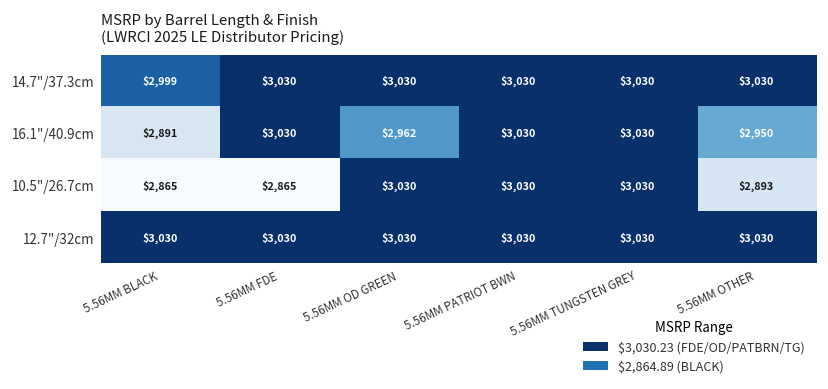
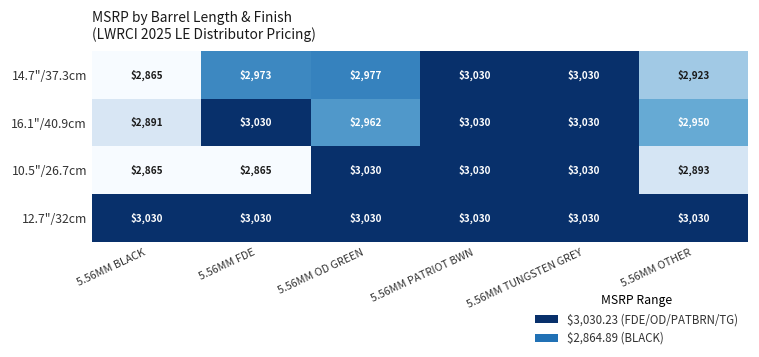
  {
    "14.7\"/37.3cm": {
-     "5.56MM BLACK": "$2,999",
-     "5.56MM FDE": "$3,030",
-     "5.56MM OD GREEN": "$3,030",
+     "5.56MM BLACK": "$2,865",
+     "5.56MM FDE": "$2,973",
+     "5.56MM OD GREEN": "$2,977",
      "5.56MM PATRIOT BWN": "$3,030",
      "5.56MM TUNGSTEN GREY": "$3,030",
-     "5.56MM OTHER": "$3,030"
+     "5.56MM OTHER": "$2,923"
    },
    "16.1\"/40.9cm": {
      "5.56MM BLACK": "$2,891",
      "5.56MM FDE": "$3,030",
      "5.56MM OD GREEN": "$2,962",
      "5.56MM PATRIOT BWN": "$3,030",
      "5.56MM TUNGSTEN GREY": "$3,030",
      "5.56MM OTHER": "$2,950"
    },
    "10.5\"/26.7cm": {
      "5.56MM BLACK": "$2,865",
      "5.56MM FDE": "$2,865",
      "5.56MM OD GREEN": "$3,030",
      "5.56MM PATRIOT BWN": "$3,030",
      "5.56MM TUNGSTEN GREY": "$3,030",
      "5.56MM OTHER": "$2,893"
    },
    "12.7\"/32cm": {
      "5.56MM BLACK": "$3,030",
      "5.56MM FDE": "$3,030",
      "5.56MM OD GREEN": "$3,030",
      "5.56MM PATRIOT BWN": "$3,030",
      "5.56MM TUNGSTEN GREY": "$3,030",
      "5.56MM OTHER": "$3,030"
    }
  }
